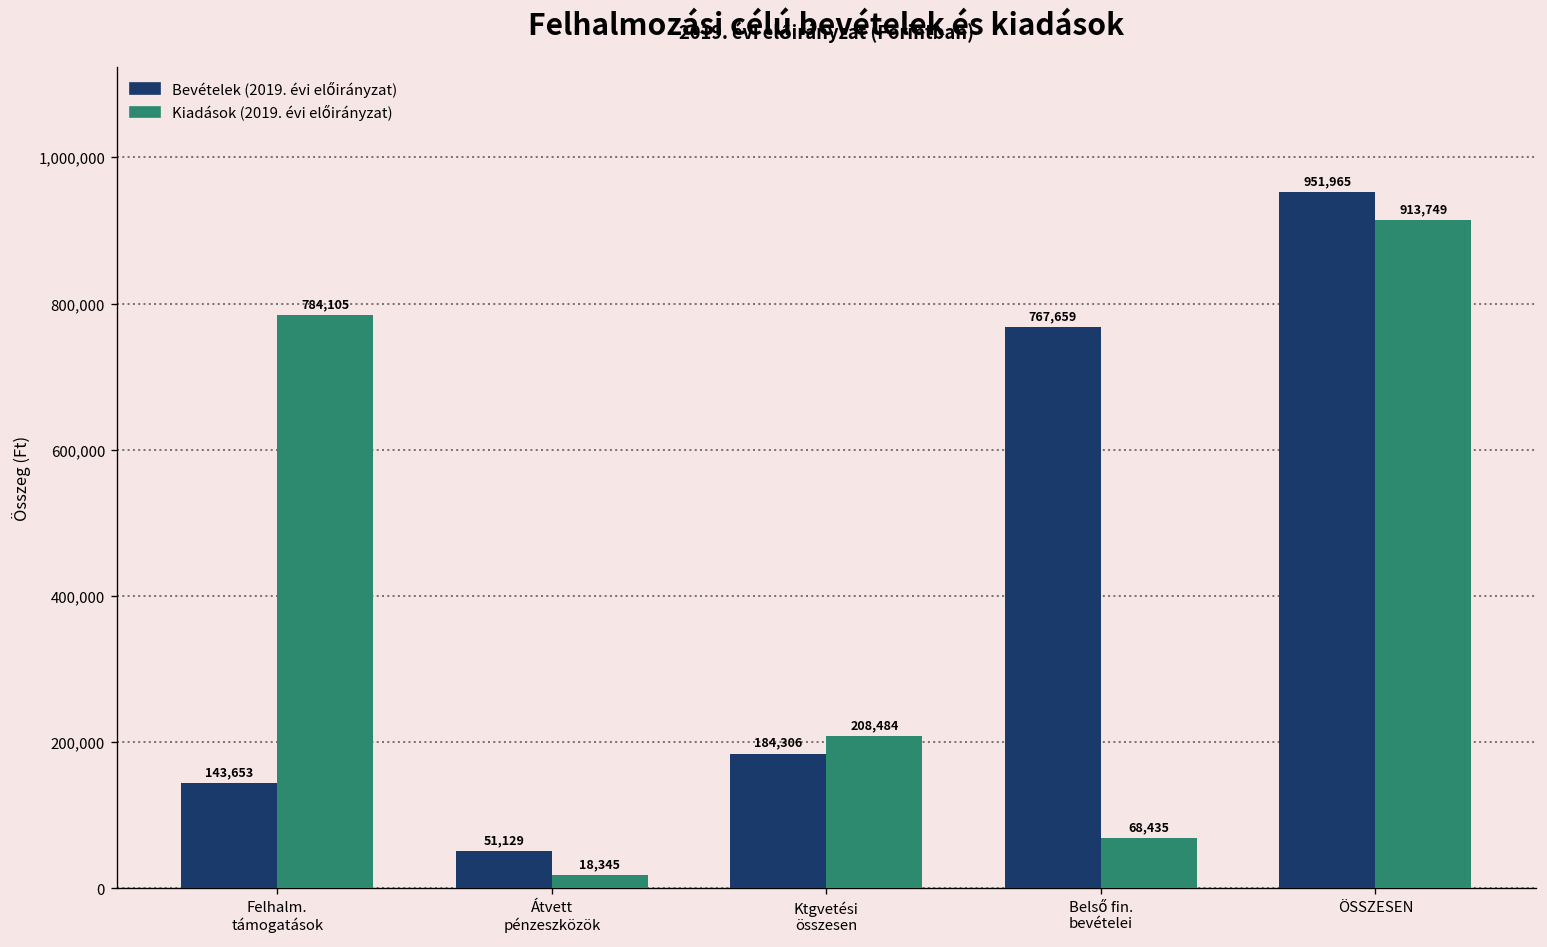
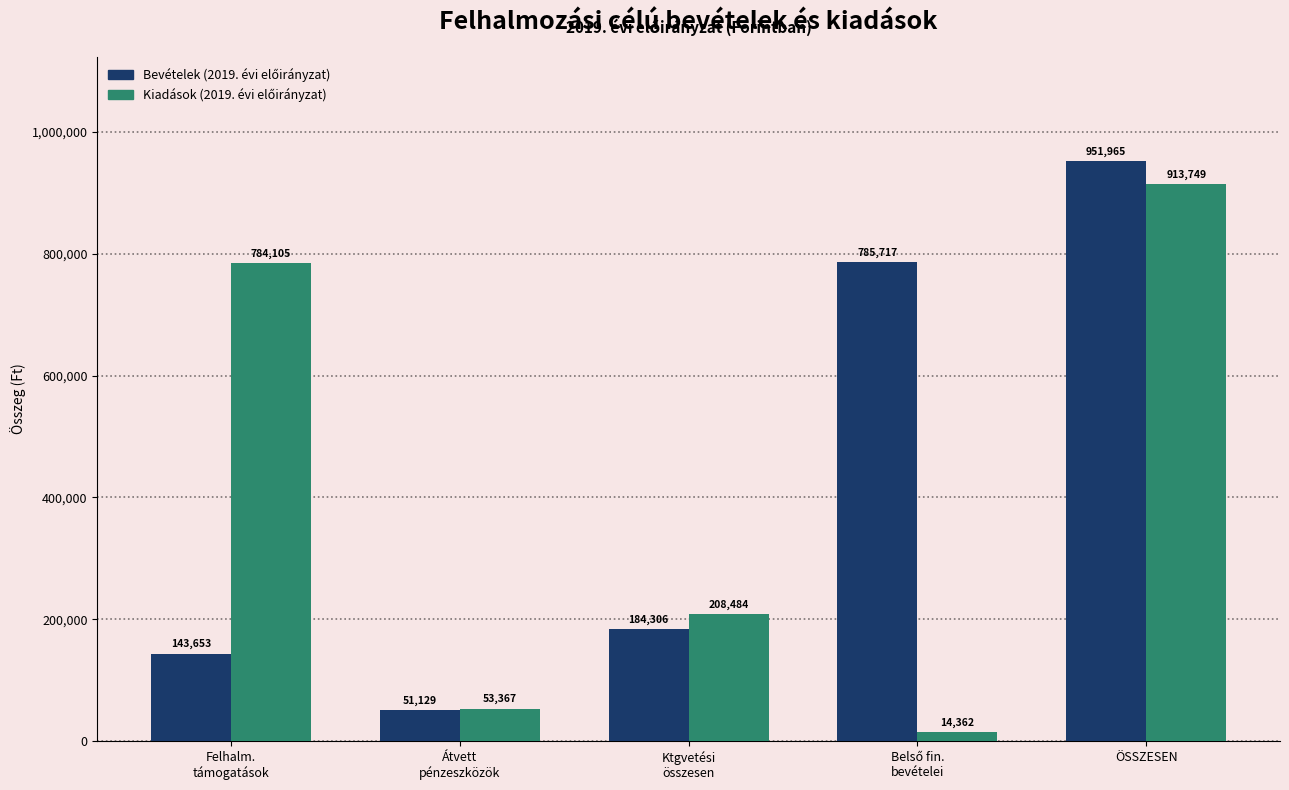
  {
    "Bevételek (2019. évi előirányzat)": {
      "Felhalm. támogatások": "143,653",
      "Átvett pénzeszközök": "51,129",
      "Ktgvetési összesen": "184,306",
-     "Belső fin. bevételei": "767,659",
+     "Belső fin. bevételei": "785,717",
      "ÖSSZESEN": "951,965"
    },
    "Kiadások (2019. évi előirányzat)": {
      "Felhalm. támogatások": "784,105",
-     "Átvett pénzeszközök": "18,345",
+     "Átvett pénzeszközök": "53,367",
      "Ktgvetési összesen": "208,484",
-     "Belső fin. bevételei": "68,435",
+     "Belső fin. bevételei": "14,362",
      "ÖSSZESEN": "913,749"
    }
  }
